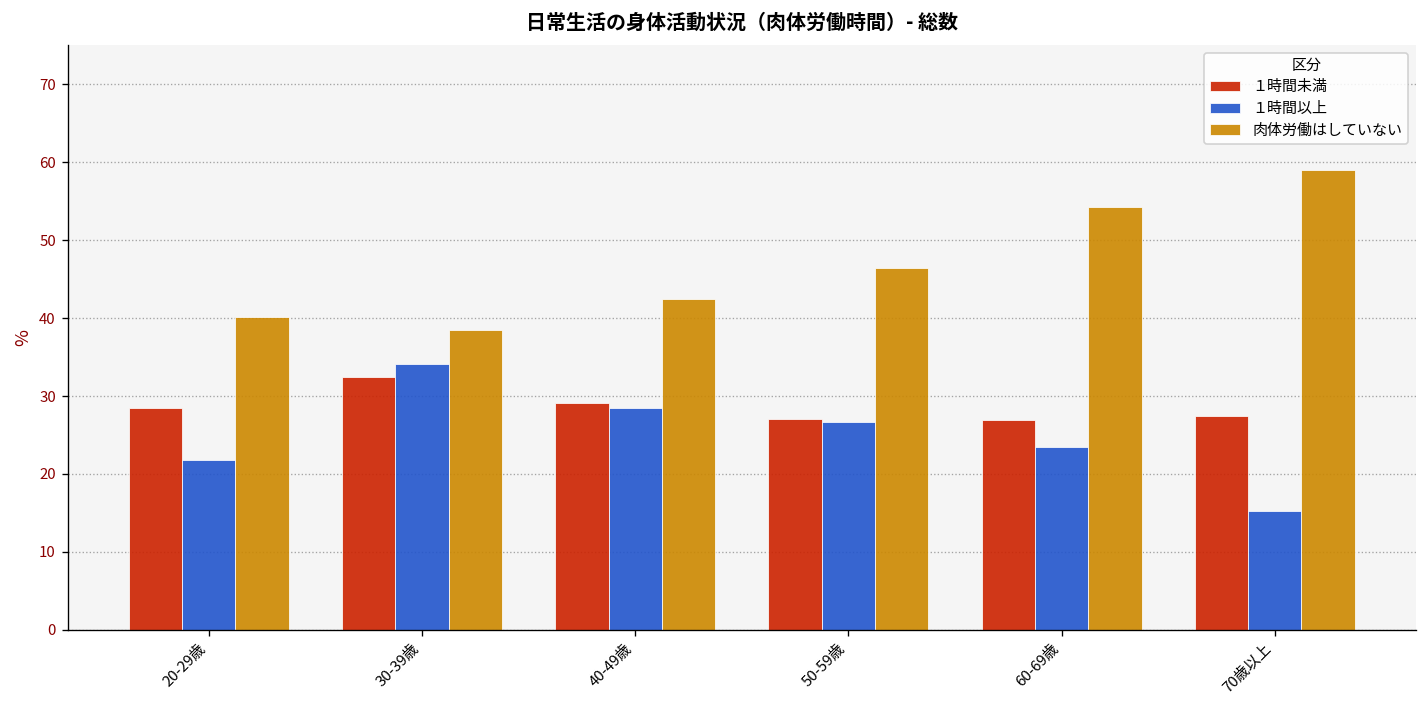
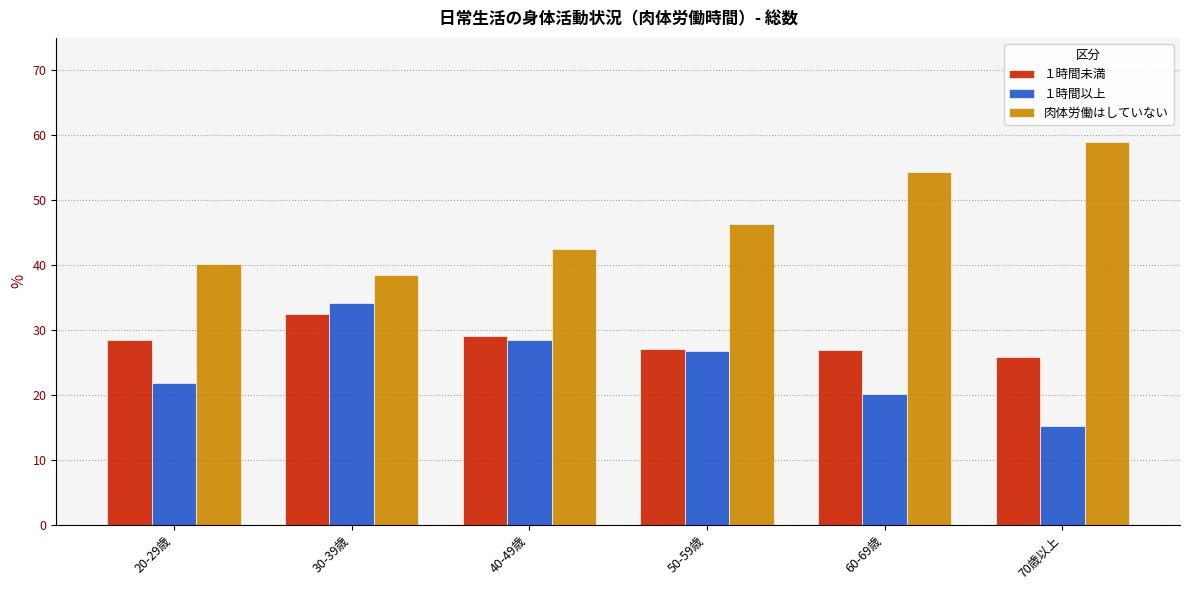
  {
    "１時間未満": {
      "20-29歳": 28,
      "30-39歳": 32,
      "40-49歳": 29,
      "50-59歳": 27,
      "60-69歳": 27,
-     "70歳以上": 27
+     "70歳以上": 26
    },
    "１時間以上": {
      "20-29歳": 22,
      "30-39歳": 34,
      "40-49歳": 29,
      "50-59歳": 27,
-     "60-69歳": 23,
+     "60-69歳": 20,
      "70歳以上": 15
    },
    "肉体労働はしていない": {
      "20-29歳": 40,
      "30-39歳": 39,
      "40-49歳": 43,
      "50-59歳": 46,
      "60-69歳": 54,
      "70歳以上": 59
    }
  }
